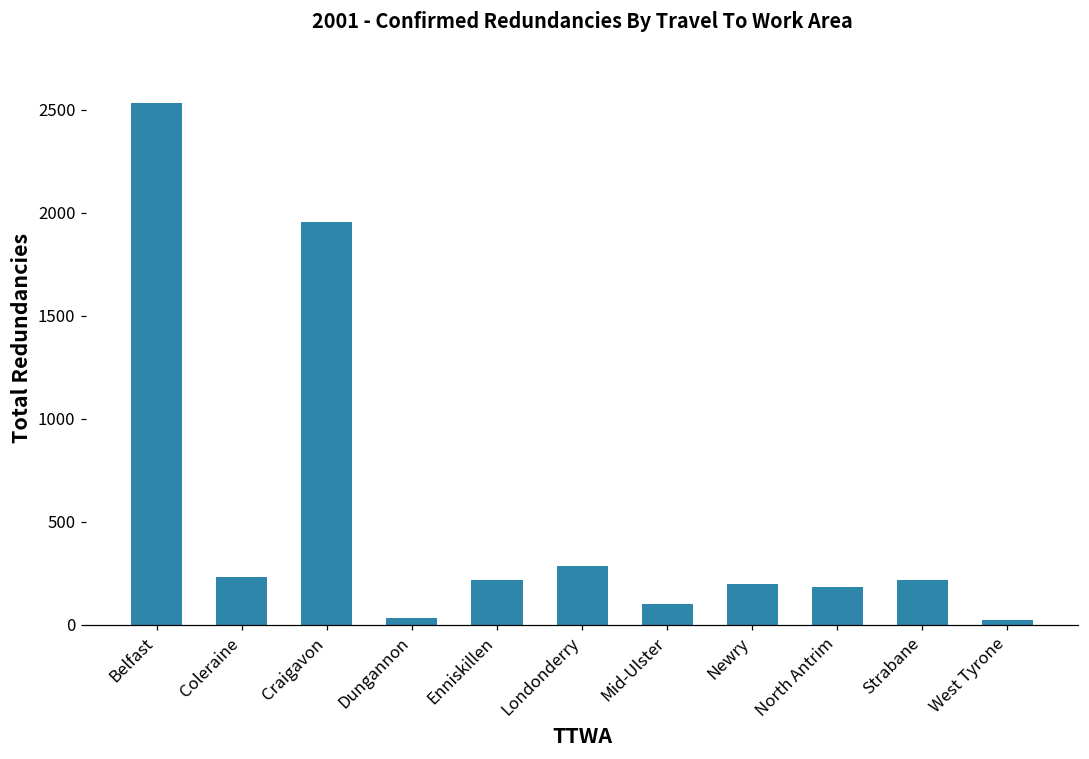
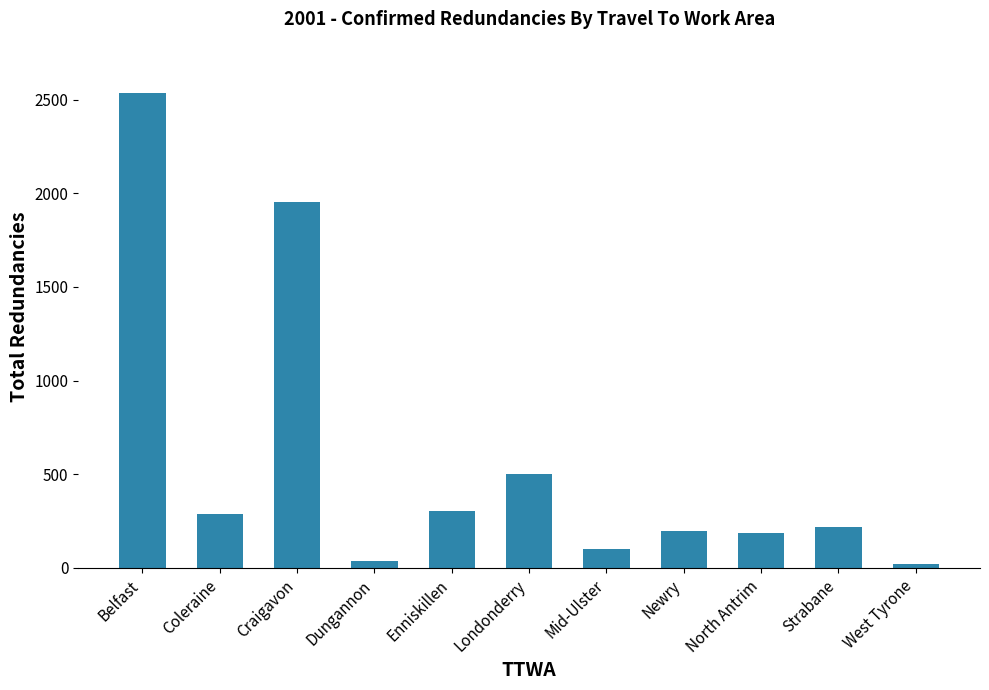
  {
    "Belfast": 2530,
-   "Coleraine": 230,
+   "Coleraine": 290,
    "Craigavon": 1960,
    "Dungannon": 40,
-   "Enniskillen": 220,
-   "Londonderry": 280,
+   "Enniskillen": 300,
+   "Londonderry": 500,
    "Mid-Ulster": 100,
    "Newry": 200,
    "North Antrim": 180,
    "Strabane": 220,
    "West Tyrone": 20
  }
